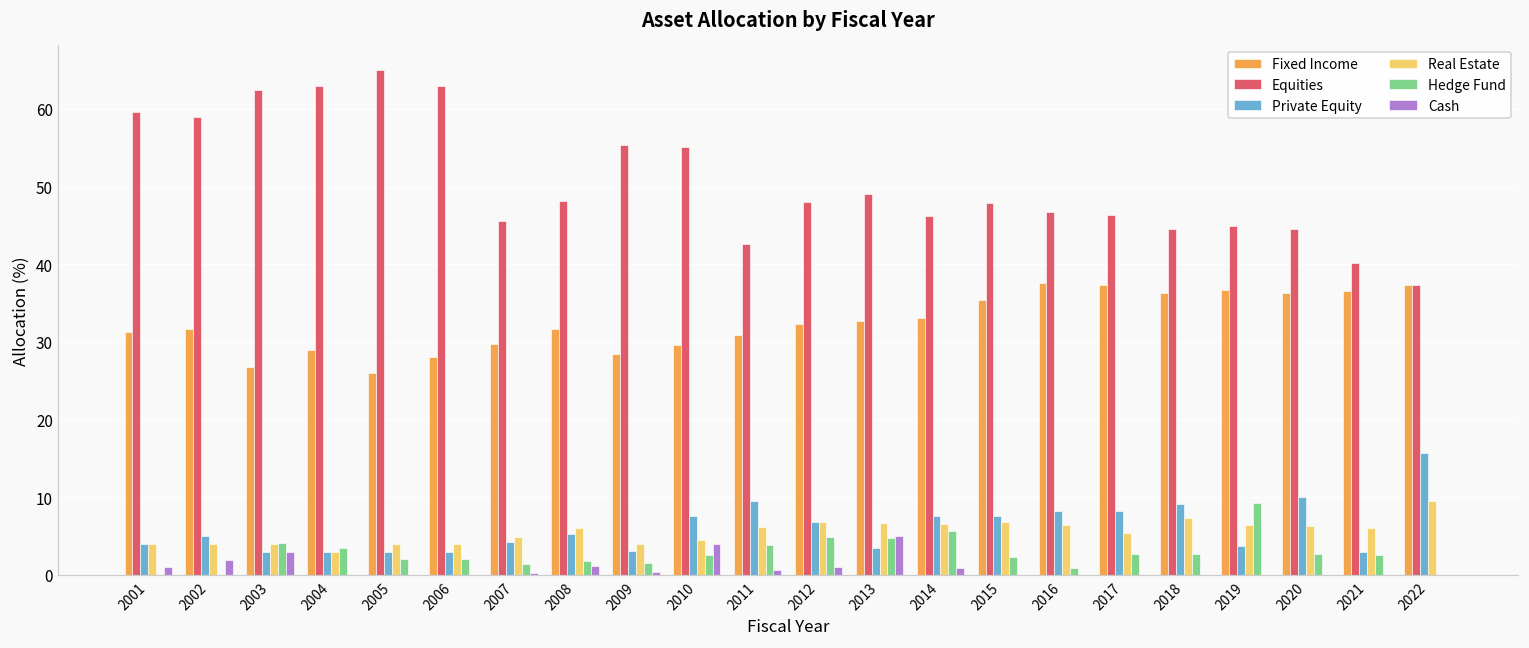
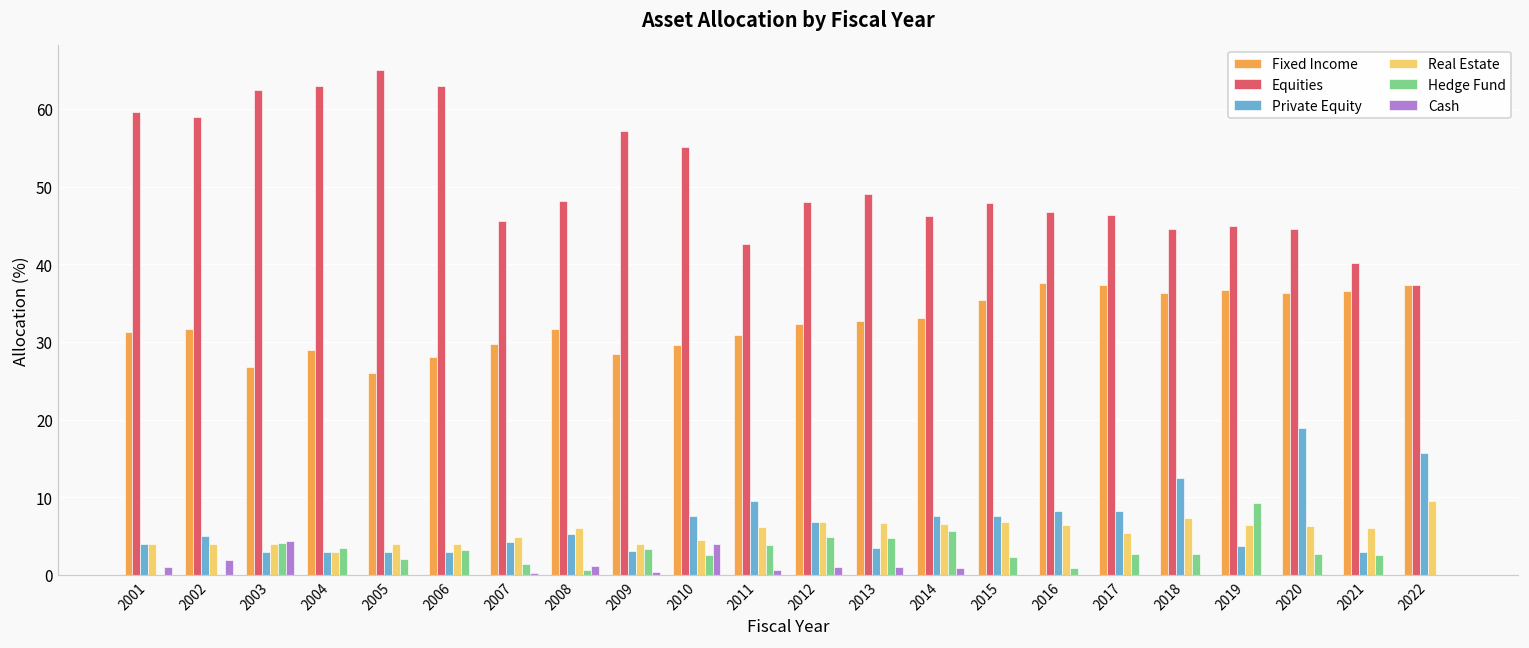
  {
    "Equities": {
      "2001": 60,
      "2002": 59,
      "2003": 62,
      "2004": 63,
      "2005": 65,
      "2006": 63,
      "2007": 46,
      "2008": 48,
-     "2009": 55,
+     "2009": 57,
      "2010": 55,
      "2011": 43,
      "2012": 48,
      "2013": 49,
      "2014": 46,
      "2015": 48,
      "2016": 47,
      "2017": 46,
      "2018": 45,
      "2019": 45,
      "2020": 45,
      "2021": 40,
      "2022": 37
    },
    "Private Equity": {
      "2001": 4,
      "2002": 5,
      "2003": 3,
      "2004": 3,
      "2005": 3,
      "2006": 3,
      "2007": 4,
      "2008": 5,
      "2009": 3,
      "2010": 8,
      "2011": 10,
      "2012": 7,
      "2013": 3,
      "2014": 8,
      "2015": 8,
      "2016": 8,
      "2017": 8,
-     "2018": 9,
+     "2018": 13,
      "2019": 4,
-     "2020": 10,
+     "2020": 19,
      "2021": 3,
      "2022": 16
    },
    "Hedge Fund": {
      "2001": 0,
      "2002": 0,
      "2003": 4,
      "2004": 4,
      "2005": 2,
-     "2006": 2,
+     "2006": 3,
      "2007": 1,
-     "2008": 2,
-     "2009": 2,
+     "2008": 1,
+     "2009": 3,
      "2010": 3,
      "2011": 4,
      "2012": 5,
      "2013": 5,
      "2014": 6,
      "2015": 2,
      "2016": 1,
      "2017": 3,
      "2018": 3,
      "2019": 9,
      "2020": 3,
      "2021": 3,
      "2022": 0
    },
    "Cash": {
      "2001": 1,
      "2002": 2,
-     "2003": 3,
+     "2003": 4,
      "2004": 0,
      "2005": 0,
      "2006": 0,
      "2008": 1,
      "2009": 0,
      "2010": 4,
      "2011": 1,
      "2012": 1,
-     "2013": 5,
+     "2013": 1,
      "2014": 1,
      "2015": 0,
      "2016": 0,
      "2017": 0,
      "2018": 0,
      "2019": 0,
      "2020": 0,
      "2021": 0,
      "2022": 0
    }
  }
